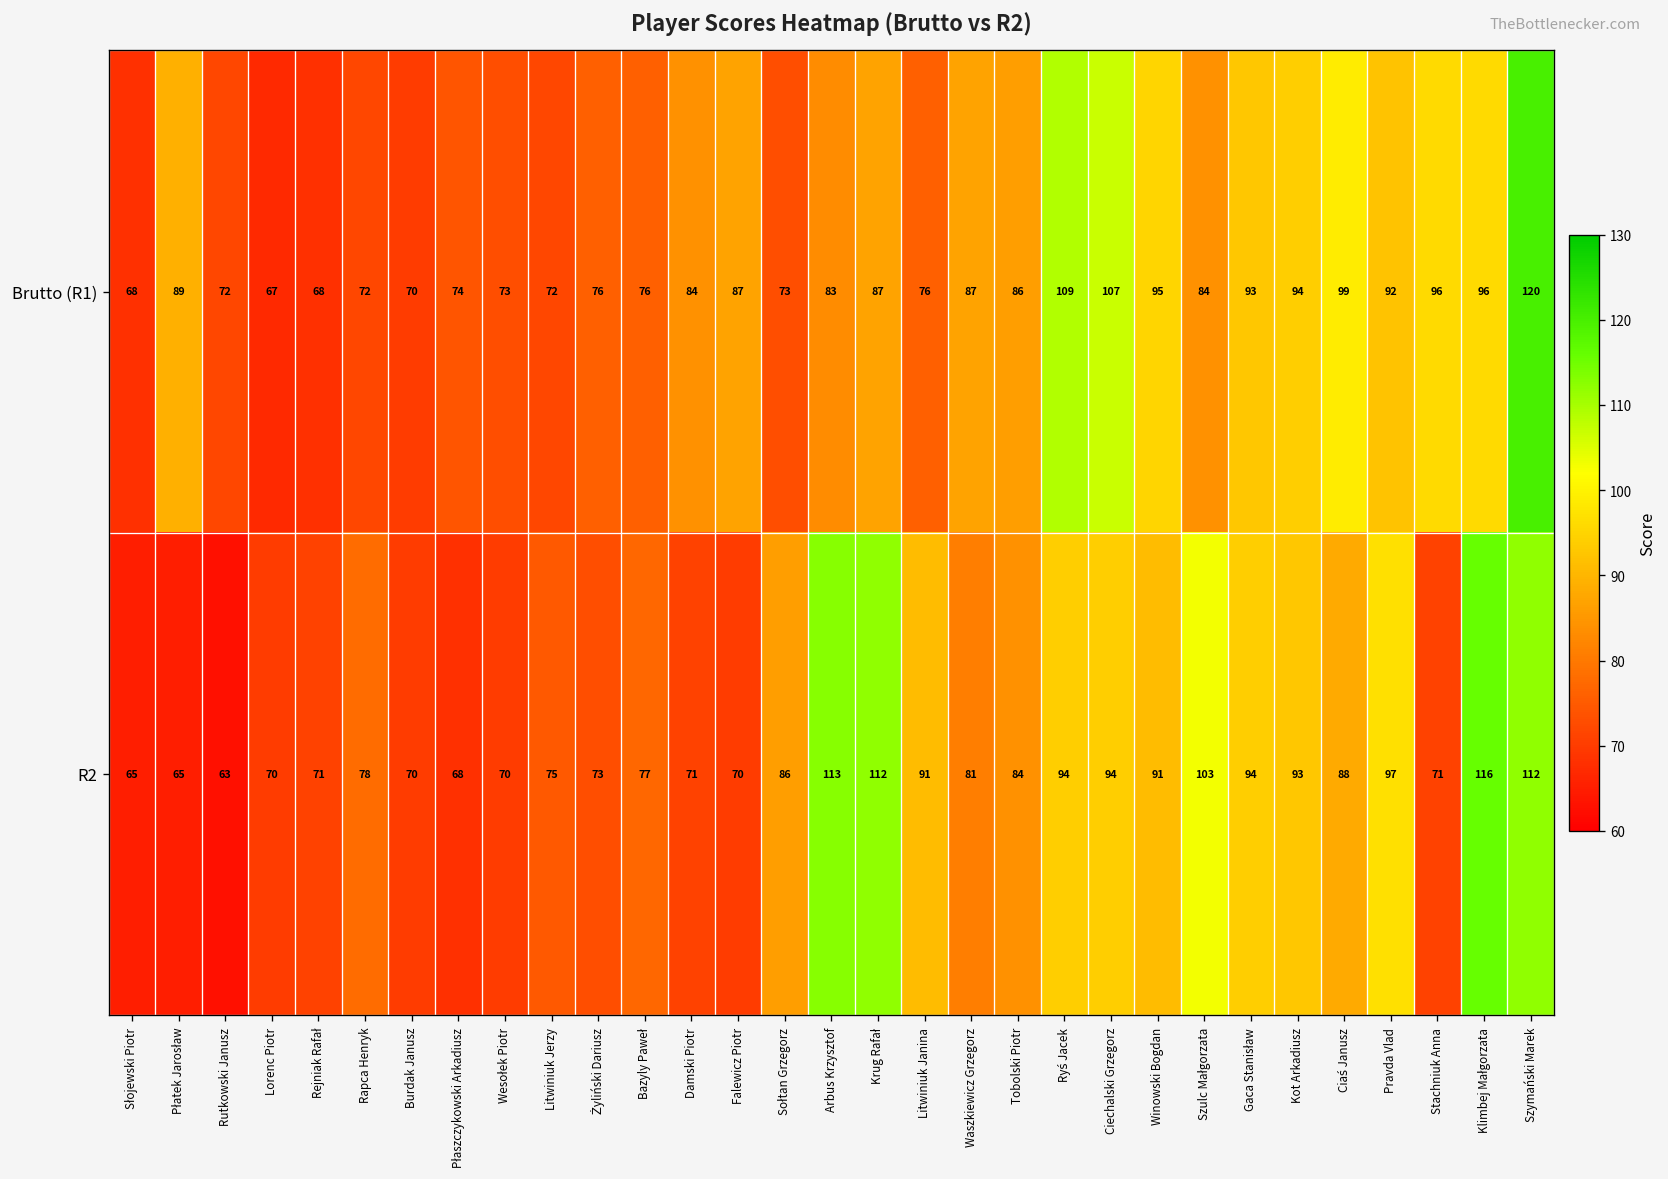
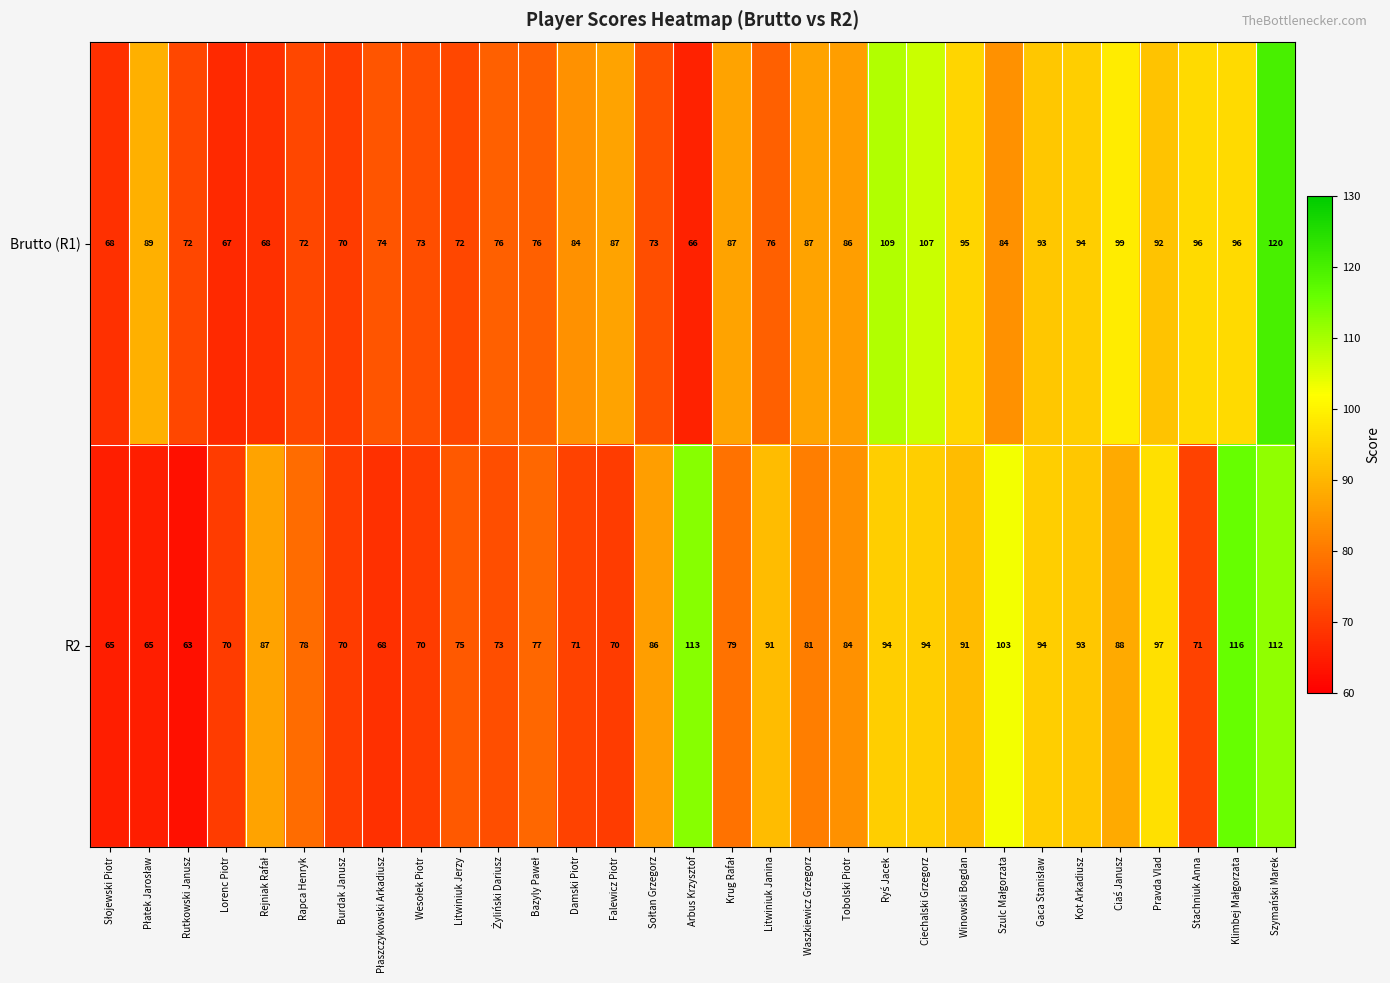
  {
    "Brutto (R1)": {
      "Słojewski Piotr": 68,
      "Płatek Jarosław": 89,
      "Rutkowski Janusz": 72,
      "Lorenc Piotr": 67,
      "Rejniak Rafał": 68,
      "Rapca Henryk": 72,
      "Burdak Janusz": 70,
      "Płaszczykowski Arkadiusz": 74,
      "Wesołek Piotr": 73,
      "Litwiniuk Jerzy": 72,
      "Żyliński Dariusz": 76,
      "Bazyly Paweł": 76,
      "Damski Piotr": 84,
      "Falewicz Piotr": 87,
      "Sołtan Grzegorz": 73,
-     "Arbus Krzysztof": 83,
+     "Arbus Krzysztof": 66,
      "Krug Rafał": 87,
      "Litwiniuk Janina": 76,
      "Waszkiewicz Grzegorz": 87,
      "Tobolski Piotr": 86,
      "Ryś Jacek": 109,
      "Ciechalski Grzegorz": 107,
      "Winowski Bogdan": 95,
      "Szulc Małgorzata": 84,
      "Gaca Stanisław": 93,
      "Kot Arkadiusz": 94,
      "Ciaś Janusz": 99,
      "Pravda Vlad": 92,
      "Stachniuk Anna": 96,
      "Klimbej Małgorzata": 96,
      "Szymański Marek": 120
    },
    "R2": {
      "Słojewski Piotr": 65,
      "Płatek Jarosław": 65,
      "Rutkowski Janusz": 63,
      "Lorenc Piotr": 70,
-     "Rejniak Rafał": 71,
+     "Rejniak Rafał": 87,
      "Rapca Henryk": 78,
      "Burdak Janusz": 70,
      "Płaszczykowski Arkadiusz": 68,
      "Wesołek Piotr": 70,
      "Litwiniuk Jerzy": 75,
      "Żyliński Dariusz": 73,
      "Bazyly Paweł": 77,
      "Damski Piotr": 71,
      "Falewicz Piotr": 70,
      "Sołtan Grzegorz": 86,
      "Arbus Krzysztof": 113,
-     "Krug Rafał": 112,
+     "Krug Rafał": 79,
      "Litwiniuk Janina": 91,
      "Waszkiewicz Grzegorz": 81,
      "Tobolski Piotr": 84,
      "Ryś Jacek": 94,
      "Ciechalski Grzegorz": 94,
      "Winowski Bogdan": 91,
      "Szulc Małgorzata": 103,
      "Gaca Stanisław": 94,
      "Kot Arkadiusz": 93,
      "Ciaś Janusz": 88,
      "Pravda Vlad": 97,
      "Stachniuk Anna": 71,
      "Klimbej Małgorzata": 116,
      "Szymański Marek": 112
    }
  }
